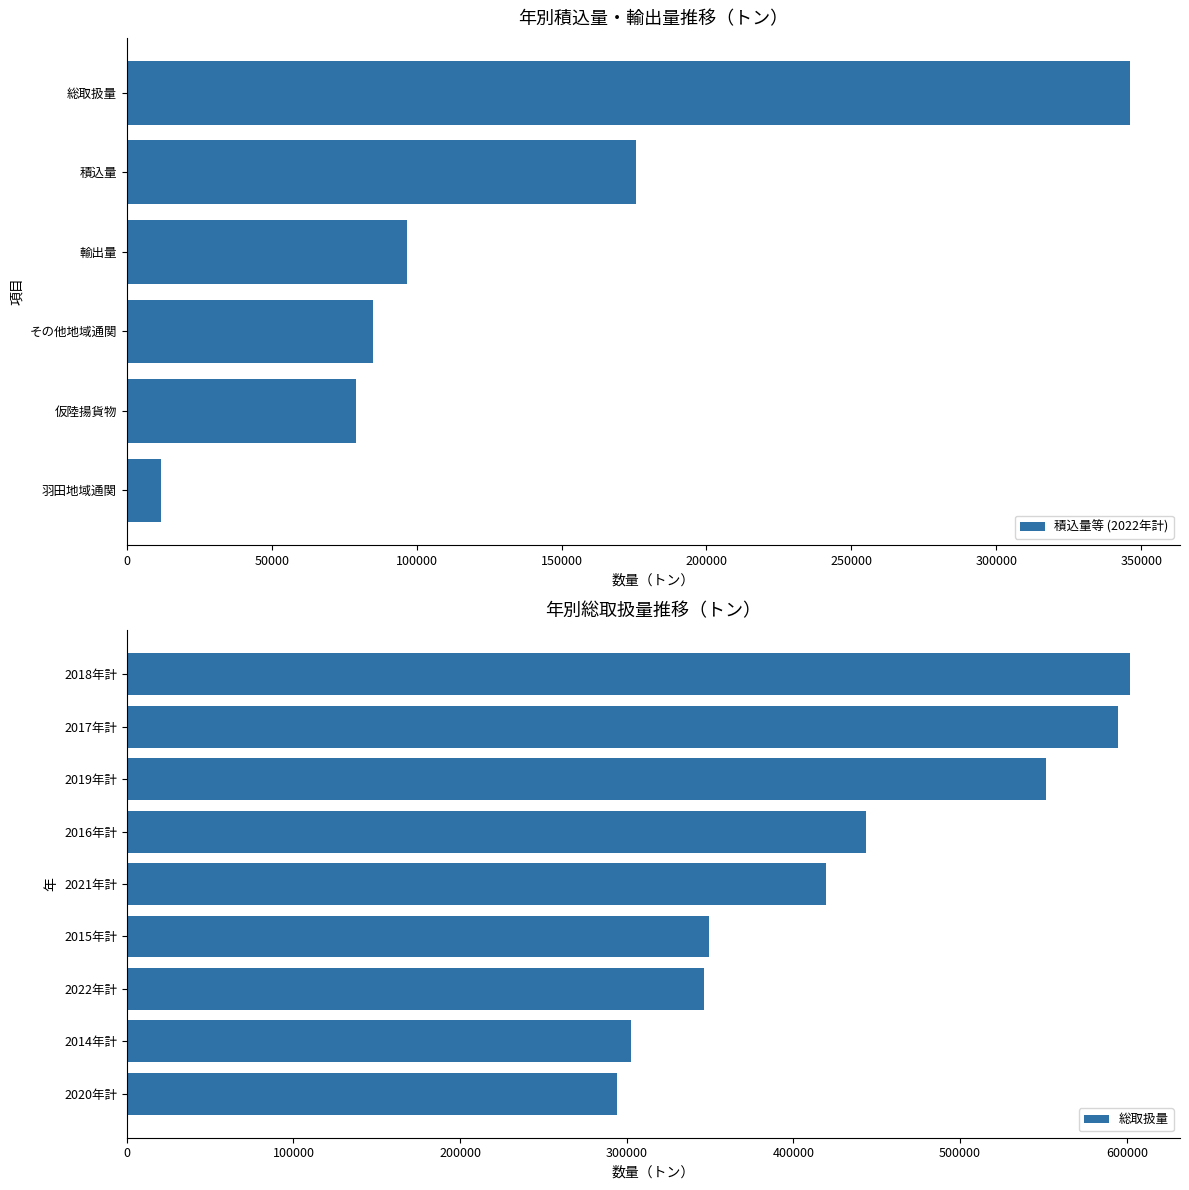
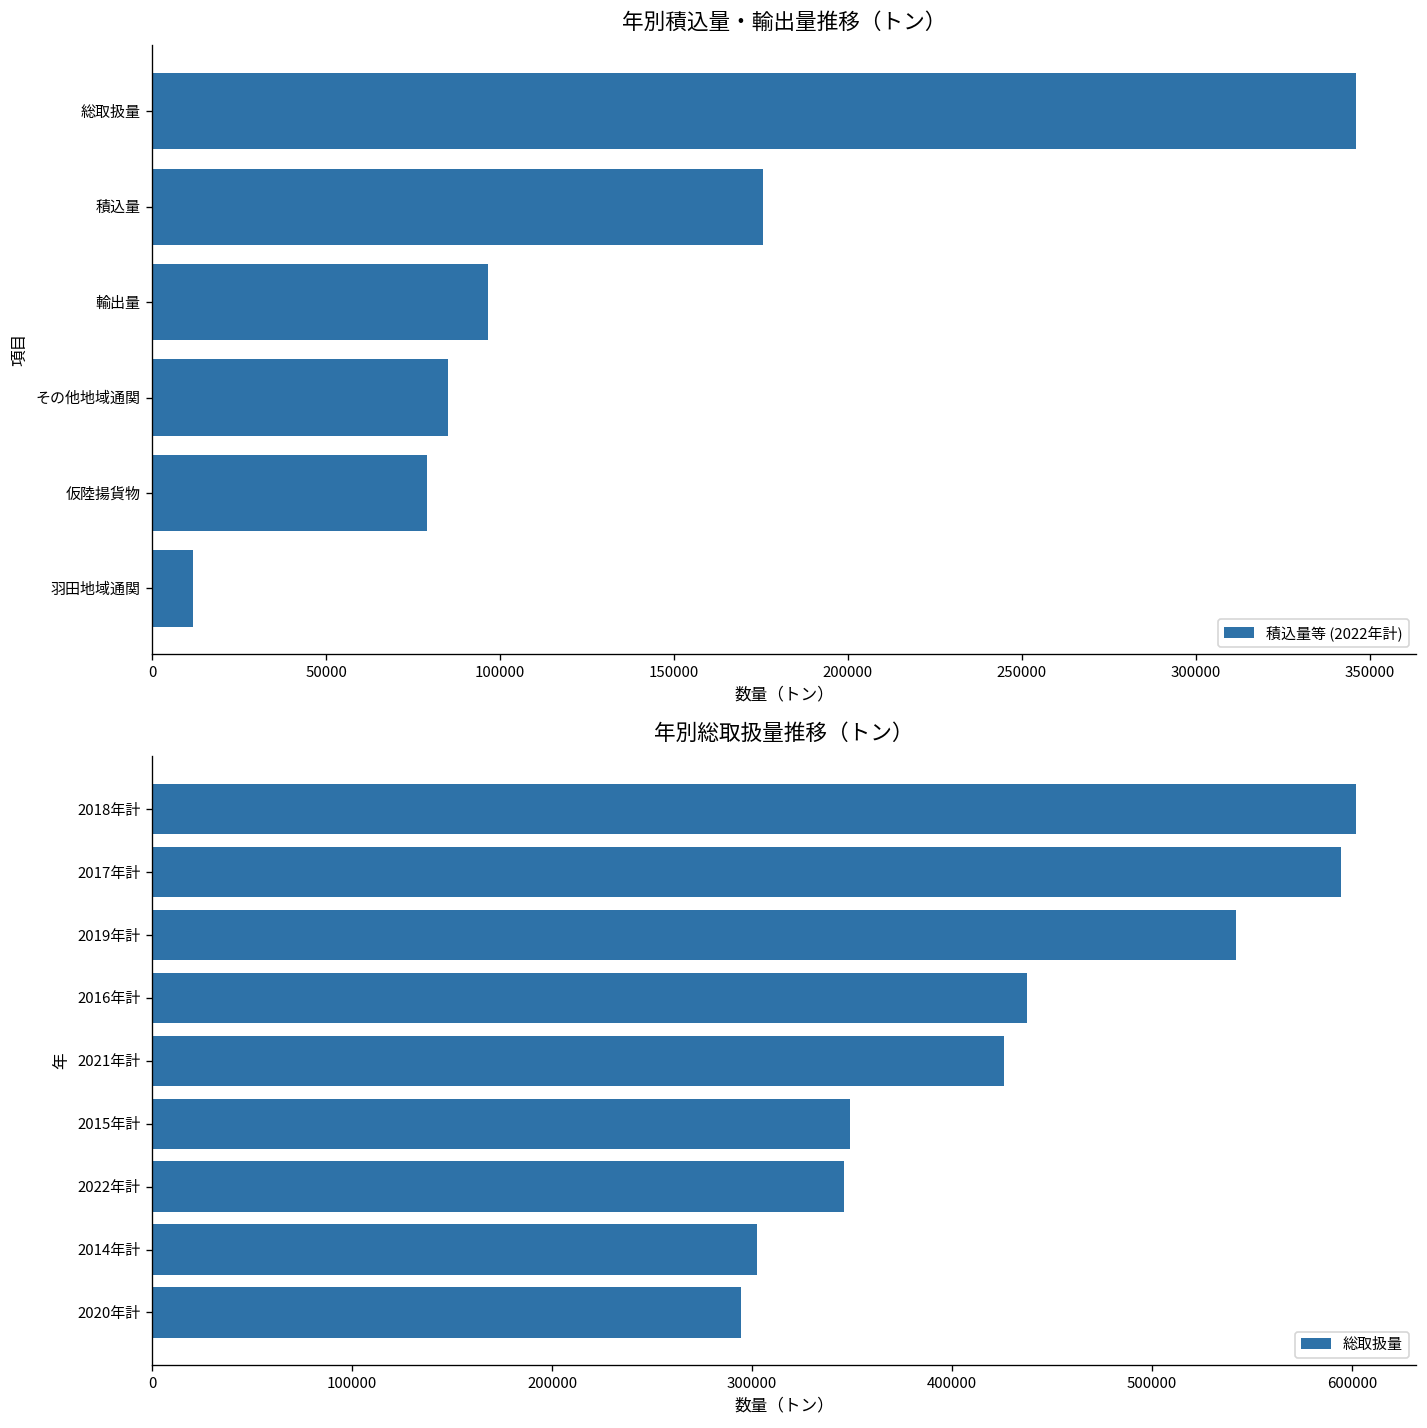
  {
    "年別積込量・輸出量推移（トン）": {
      "総取扱量": 346000,
      "積込量": 176000,
      "輸出量": 97000,
      "その他地域通関": 85000,
      "仮陸揚貨物": 79000,
      "羽田地域通関": 12000
    },
    "年別総取扱量推移（トン）": {
      "2018年計": 602000,
      "2017年計": 595000,
-     "2019年計": 551000,
-     "2016年計": 443000,
-     "2021年計": 419000,
+     "2019年計": 542000,
+     "2016年計": 438000,
+     "2021年計": 426000,
      "2015年計": 349000,
      "2022年計": 346000,
      "2014年計": 303000,
      "2020年計": 294000
    }
  }
